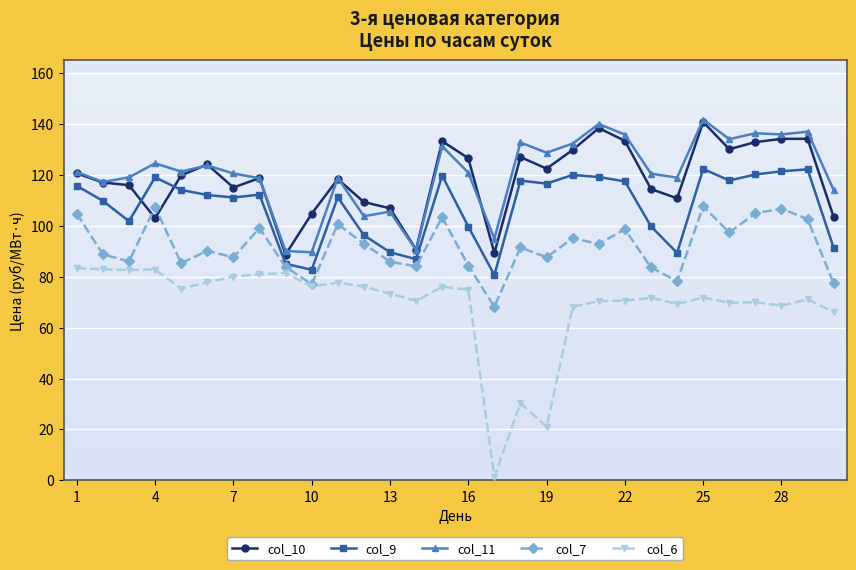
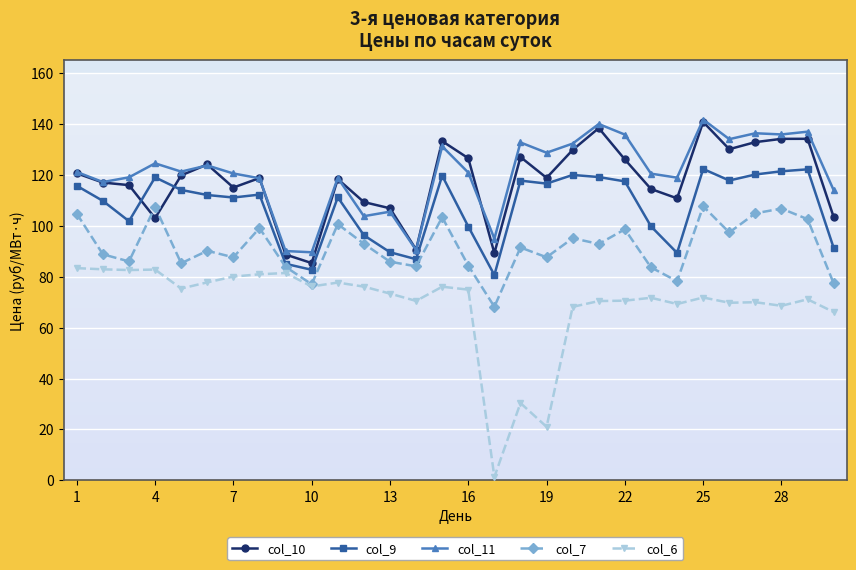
  {
    "col_10": {
      "4": 103,
      "7": 115,
-     "10": 105,
+     "10": 85,
      "13": 107,
      "16": 127,
-     "19": 122,
-     "22": 133,
+     "19": 119,
+     "22": 126,
      "28": 134
    }
  }
